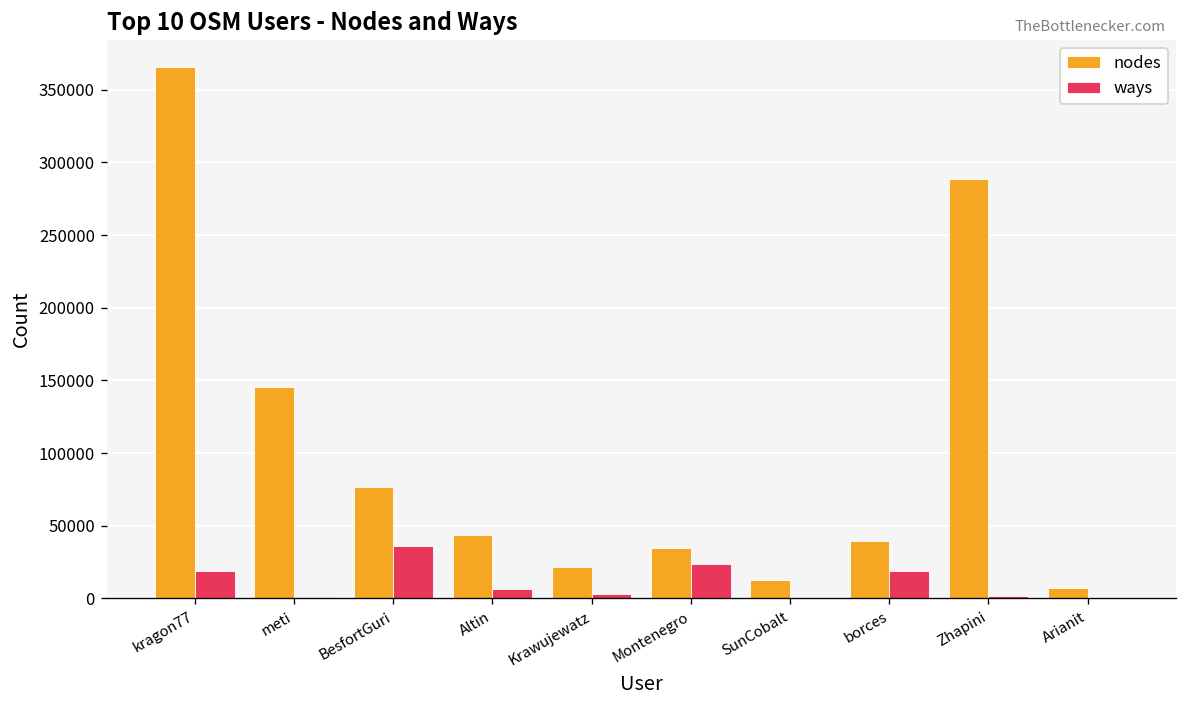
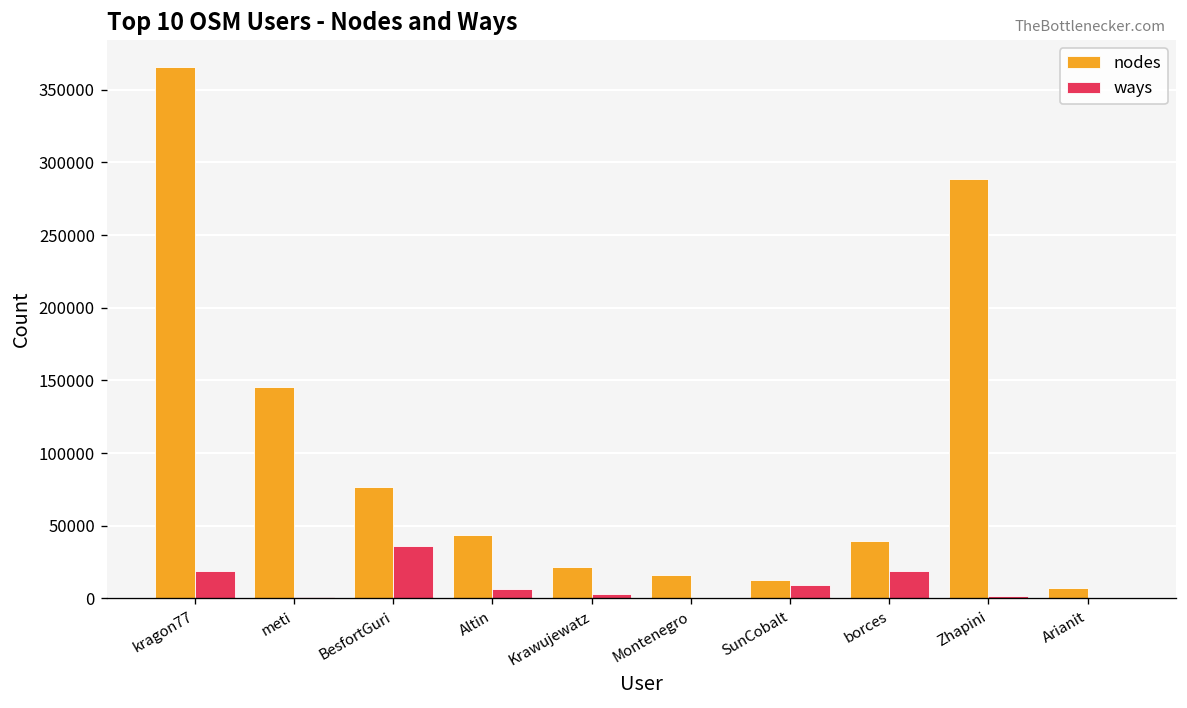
  {
    "nodes": {
      "kragon77": 366000,
      "meti": 145000,
      "BesfortGuri": 77000,
      "Altin": 44000,
      "Krawujewatz": 22000,
-     "Montenegro": 35000,
+     "Montenegro": 16000,
      "SunCobalt": 12000,
      "borces": 39000,
      "Zhapini": 289000,
      "Arianit": 7000
    },
    "ways": {
      "kragon77": 19000,
      "BesfortGuri": 36000,
      "Altin": 7000,
      "Krawujewatz": 3000,
-     "Montenegro": 24000,
-     "SunCobalt": 0,
+     "Montenegro": 0,
+     "SunCobalt": 9000,
      "borces": 19000
    }
  }
